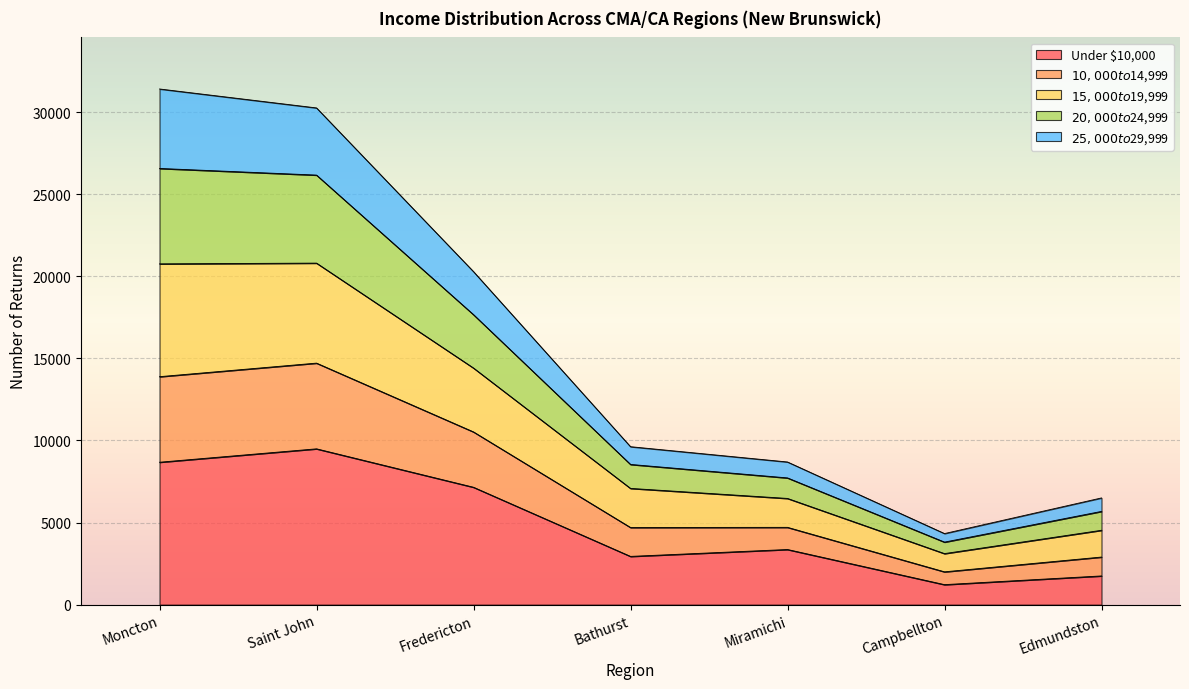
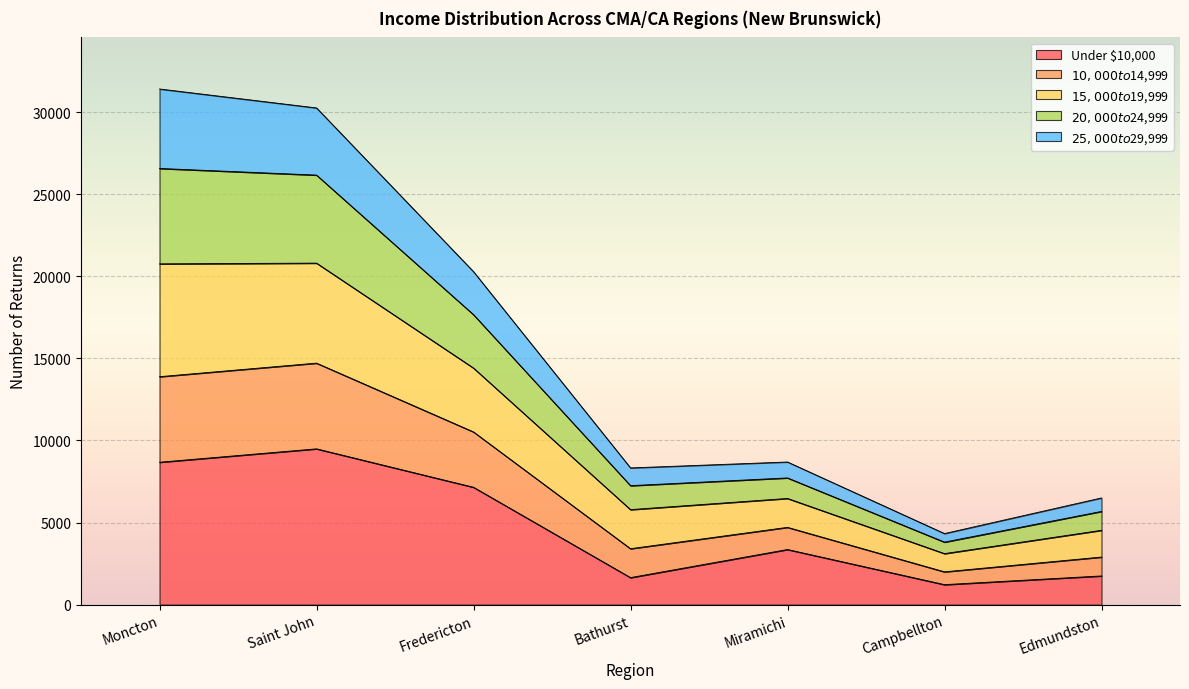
  {
    "Under $10,000": {
      "Moncton": 8700,
      "Saint John": 9500,
      "Fredericton": 7200,
-     "Bathurst": 2900,
+     "Bathurst": 1600,
      "Miramichi": 3400,
      "Campbellton": 1200,
      "Edmundston": 1800
    }
  }
